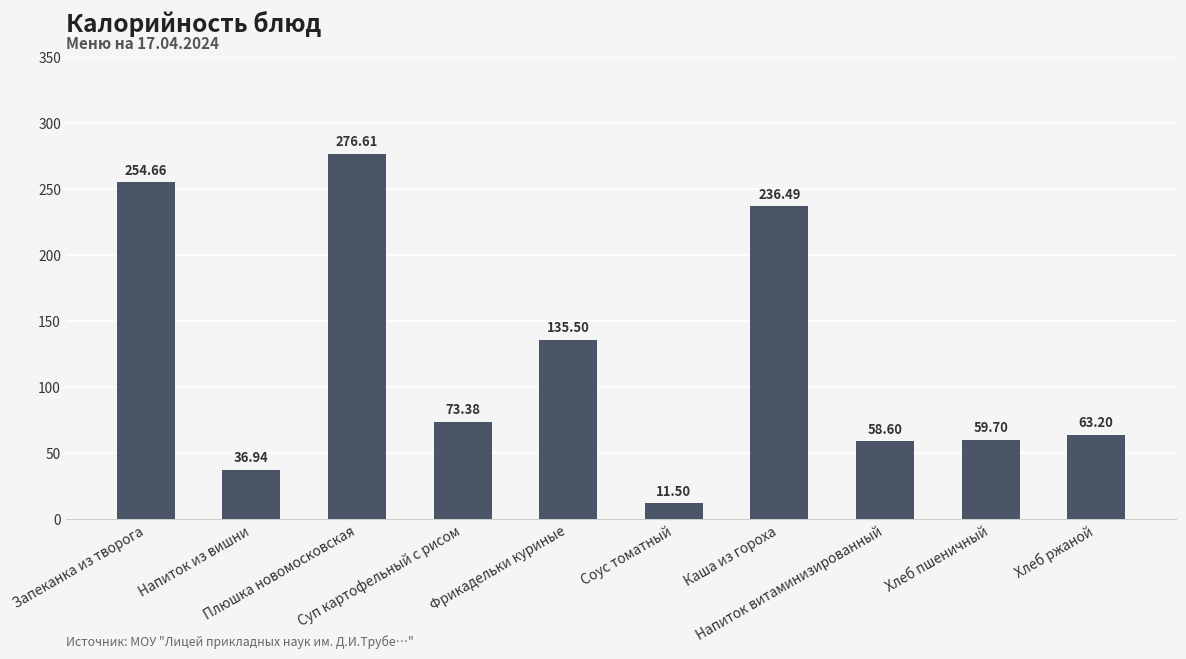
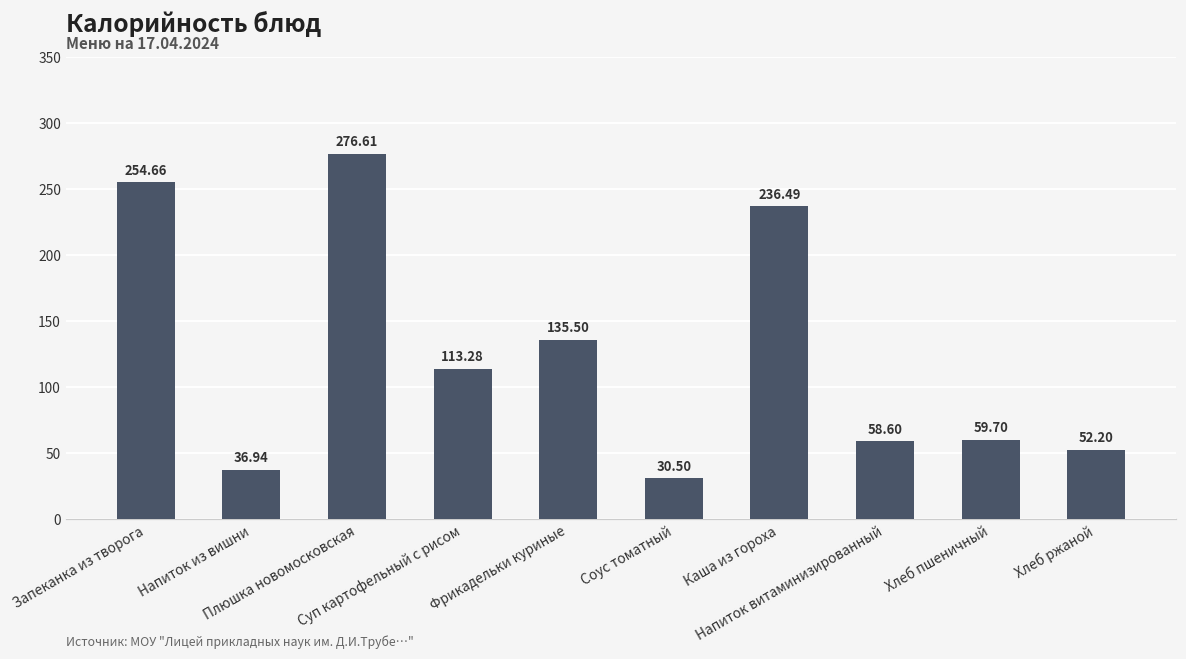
  {
    "Запеканка из творога": 254.66,
    "Напиток из вишни": 36.94,
    "Плюшка новомосковская": 276.61,
-   "Суп картофельный с рисом": 73.38,
+   "Суп картофельный с рисом": 113.28,
    "Фрикадельки куриные": 135.50,
-   "Соус томатный": 11.50,
+   "Соус томатный": 30.50,
    "Каша из гороха": 236.49,
    "Напиток витаминизированный": 58.60,
    "Хлеб пшеничный": 59.70,
-   "Хлеб ржаной": 63.20
+   "Хлеб ржаной": 52.20
  }
